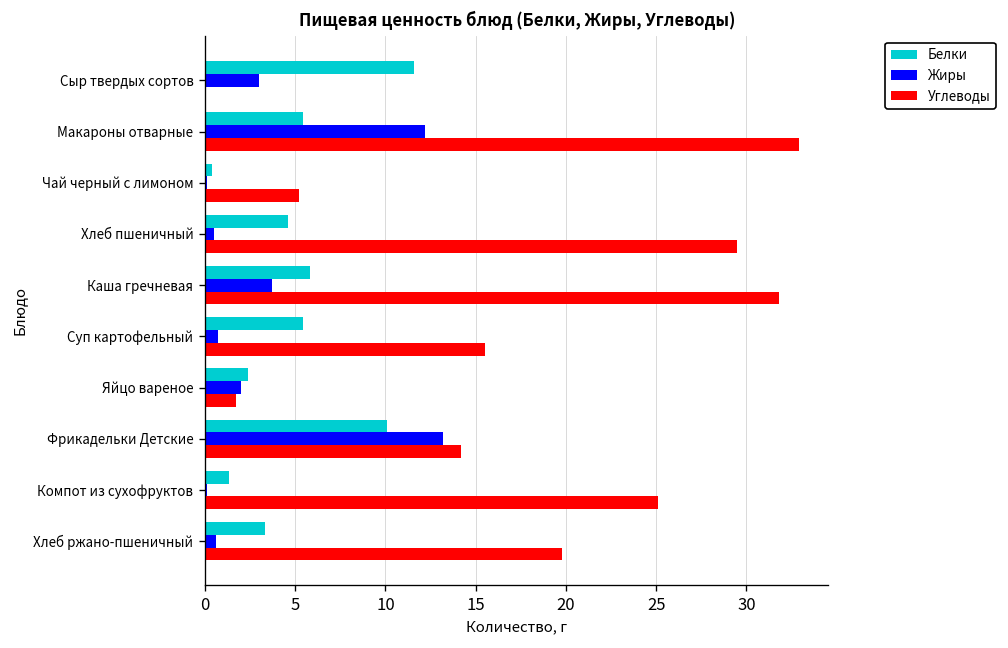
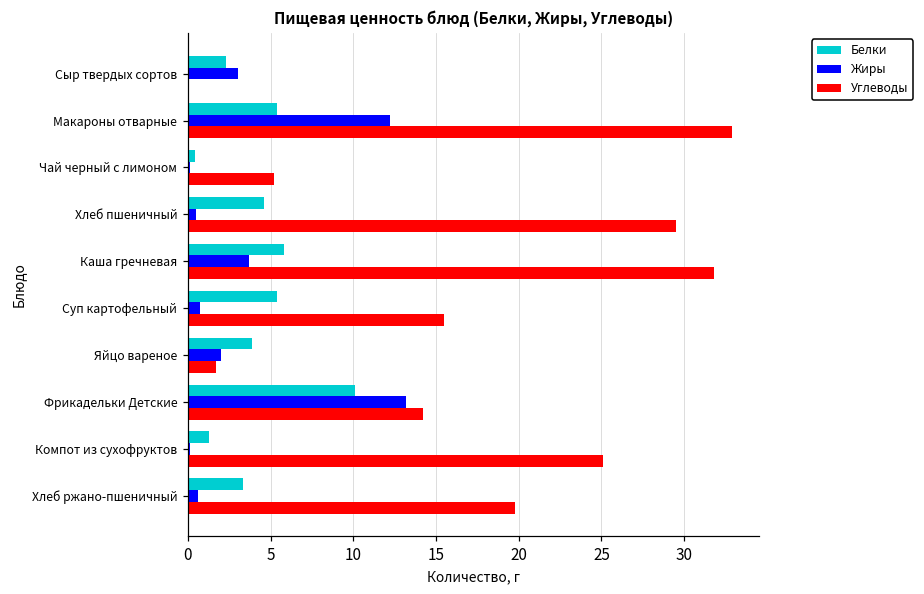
  {
    "Белки": {
-     "Сыр твердых сортов": 11.6,
+     "Сыр твердых сортов": 2.3,
      "Макароны отварные": 5.4,
      "Чай черный с лимоном": 0.4,
      "Хлеб пшеничный": 4.6,
      "Каша гречневая": 5.8,
      "Суп картофельный": 5.4,
-     "Яйцо вареное": 2.4,
+     "Яйцо вареное": 3.9,
      "Фрикадельки Детские": 10.1,
      "Компот из сухофруктов": 1.3,
      "Хлеб ржано-пшеничный": 3.3
    },
    "Жиры": {
      "Сыр твердых сортов": 3.0,
      "Макароны отварные": 12.2,
      "Хлеб пшеничный": 0.5,
      "Каша гречневая": 3.7,
      "Суп картофельный": 0.7,
      "Яйцо вареное": 2.0,
      "Фрикадельки Детские": 13.2,
      "Хлеб ржано-пшеничный": 0.6
    },
    "Углеводы": {
      "Сыр твердых сортов": 0.0,
      "Макароны отварные": 32.9,
      "Чай черный с лимоном": 5.2,
      "Хлеб пшеничный": 29.5,
      "Каша гречневая": 31.8,
      "Суп картофельный": 15.5,
      "Яйцо вареное": 1.7,
      "Фрикадельки Детские": 14.2,
      "Компот из сухофруктов": 25.1,
      "Хлеб ржано-пшеничный": 19.8
    }
  }
